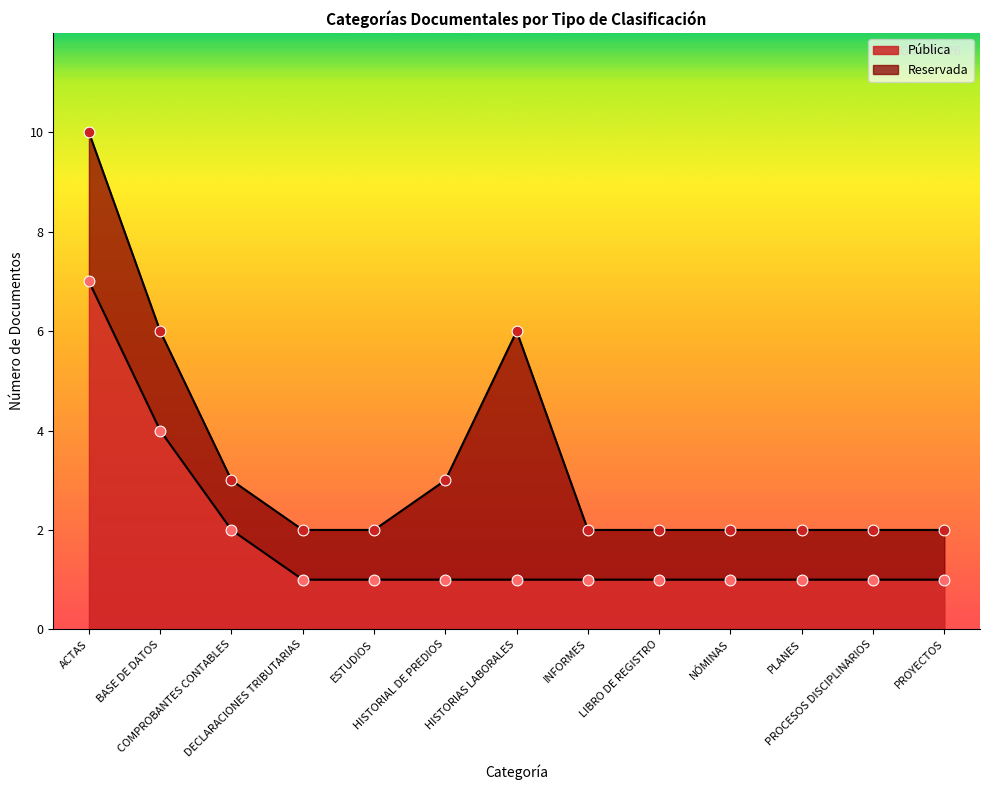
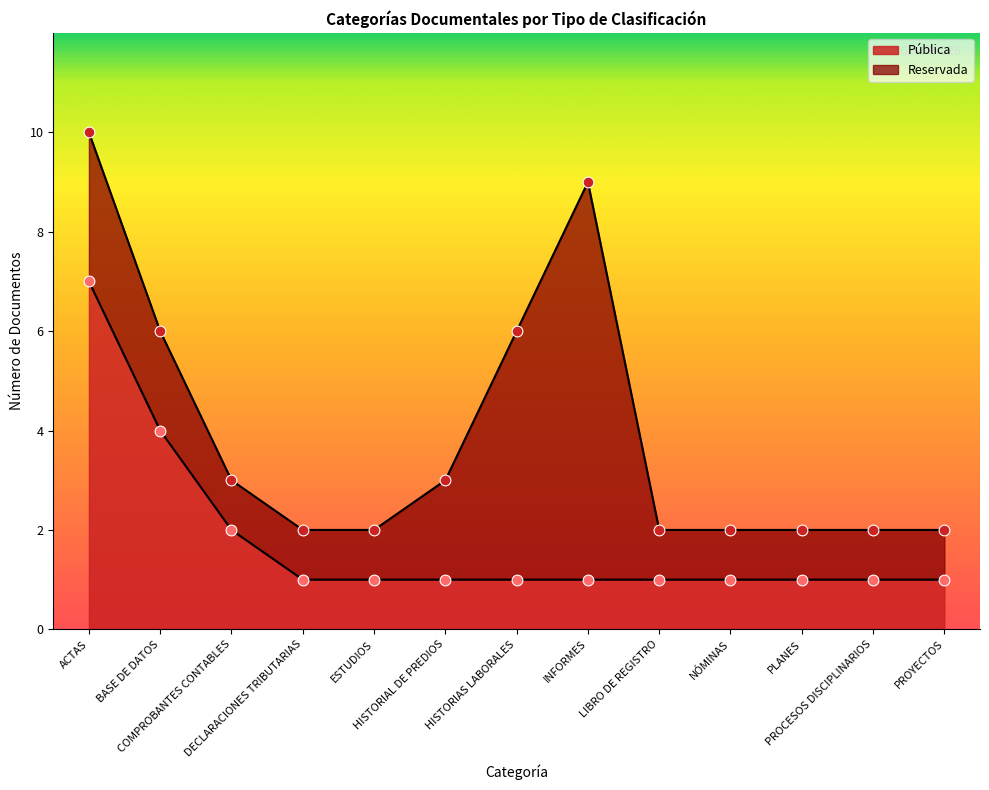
  {
    "Pública": {
      "ACTAS": 7,
      "BASE DE DATOS": 4,
      "COMPROBANTES CONTABLES": 2,
      "DECLARACIONES TRIBUTARIAS": 1,
      "ESTUDIOS": 1,
      "HISTORIAL DE PREDIOS": 1,
      "HISTORIAS LABORALES": 1,
      "INFORMES": 1,
      "LIBRO DE REGISTRO": 1,
      "NÓMINAS": 1,
      "PLANES": 1,
      "PROCESOS DISCIPLINARIOS": 1,
      "PROYECTOS": 1
    },
    "Reservada": {
      "ACTAS": 3,
      "BASE DE DATOS": 2,
      "COMPROBANTES CONTABLES": 1,
      "DECLARACIONES TRIBUTARIAS": 1,
      "ESTUDIOS": 1,
      "HISTORIAL DE PREDIOS": 2,
      "HISTORIAS LABORALES": 5,
-     "INFORMES": 1,
+     "INFORMES": 8,
      "LIBRO DE REGISTRO": 1,
      "NÓMINAS": 1,
      "PLANES": 1,
      "PROCESOS DISCIPLINARIOS": 1,
      "PROYECTOS": 1
    }
  }
